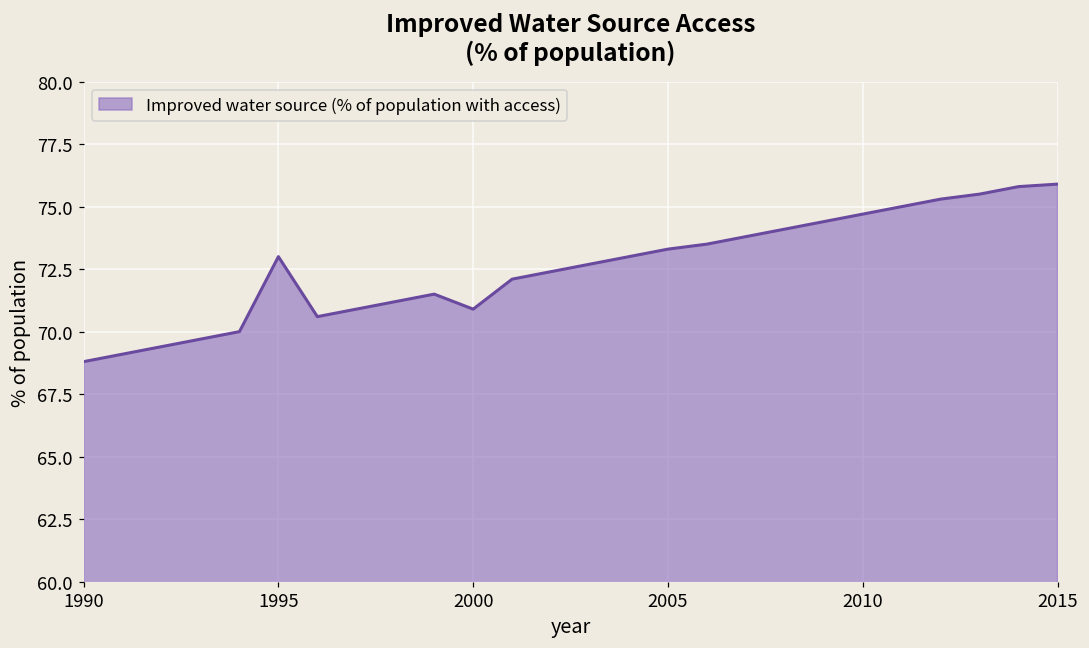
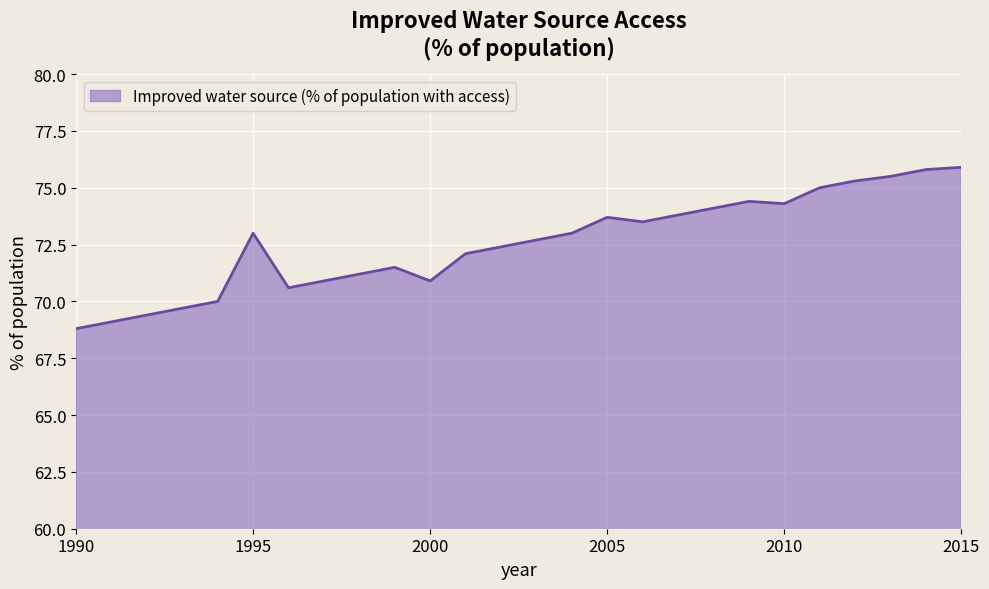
  {
    "1990": 68.8,
    "1995": 73.0,
    "2000": 70.9,
-   "2005": 73.3,
-   "2010": 74.7,
+   "2005": 73.7,
+   "2010": 74.3,
    "2015": 75.9
  }
